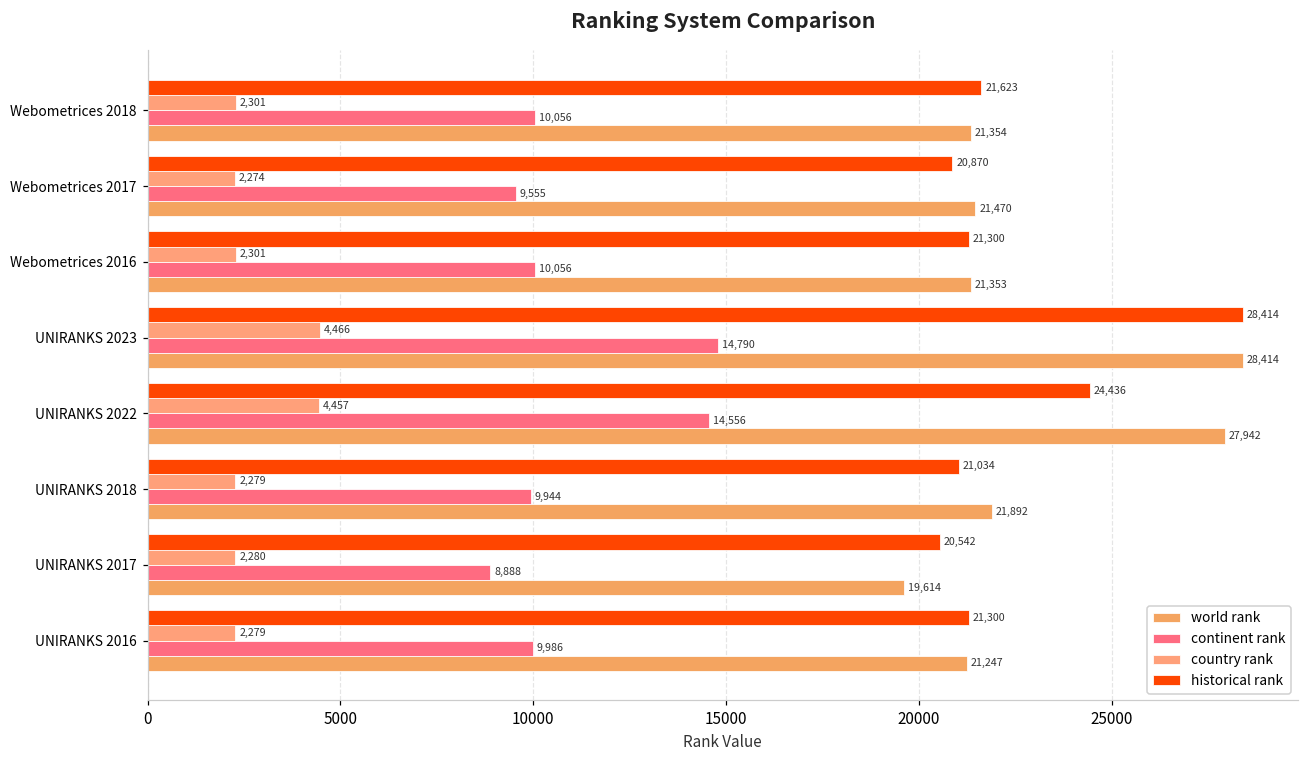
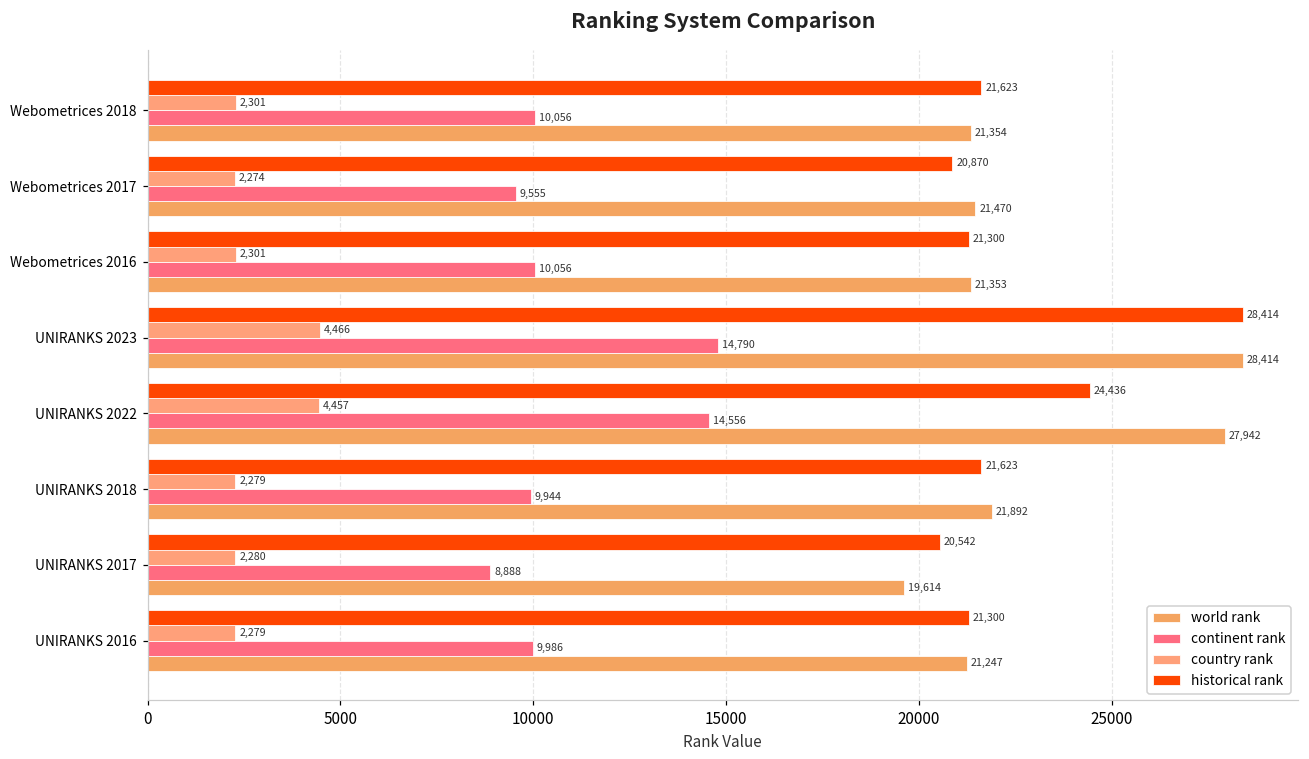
  {
    "historical rank": {
      "Webometrices 2018": "21,623",
      "Webometrices 2017": "20,870",
      "Webometrices 2016": "21,300",
      "UNIRANKS 2023": "28,414",
      "UNIRANKS 2022": "24,436",
-     "UNIRANKS 2018": "21,034",
+     "UNIRANKS 2018": "21,623",
      "UNIRANKS 2017": "20,542",
      "UNIRANKS 2016": "21,300"
    }
  }
